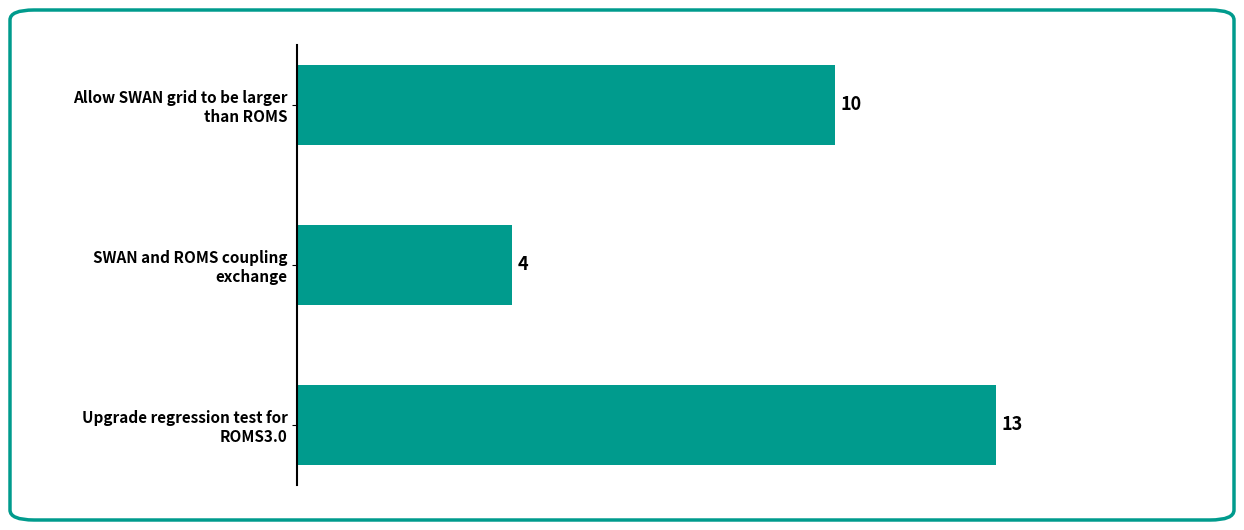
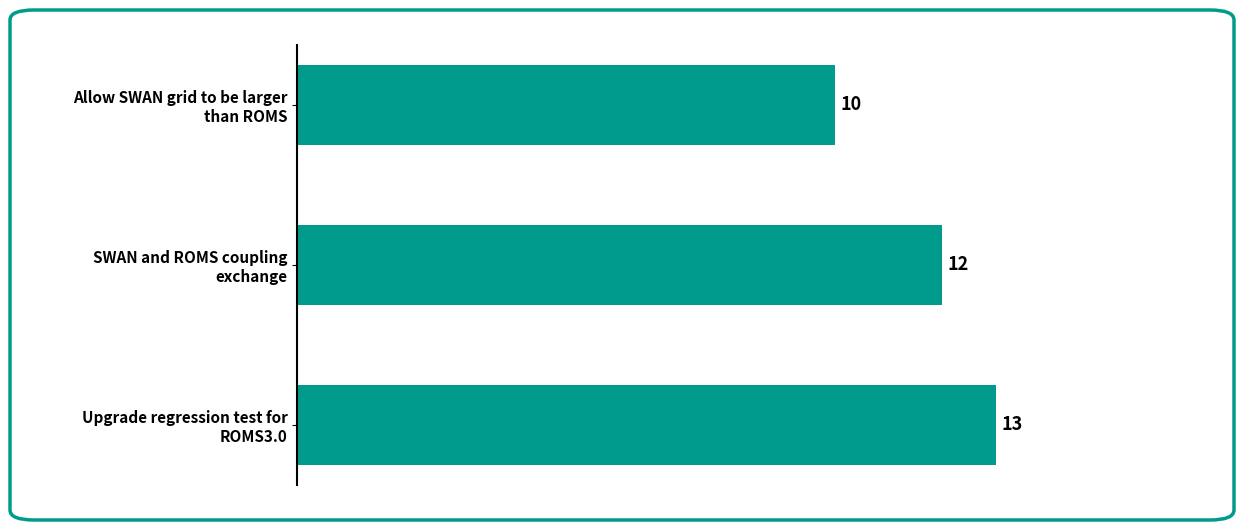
  {
    "Allow SWAN grid to be larger than ROMS": 10,
-   "SWAN and ROMS coupling exchange": 4,
+   "SWAN and ROMS coupling exchange": 12,
    "Upgrade regression test for ROMS3.0": 13
  }
